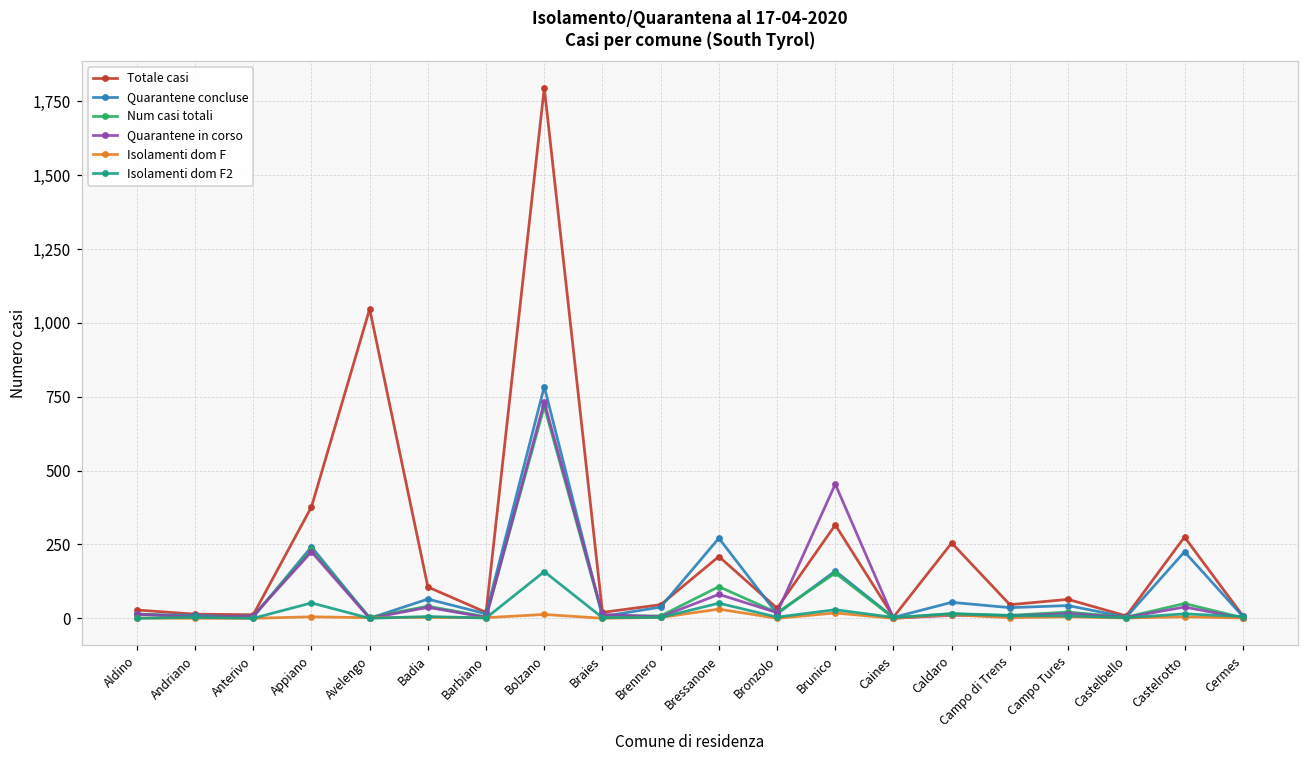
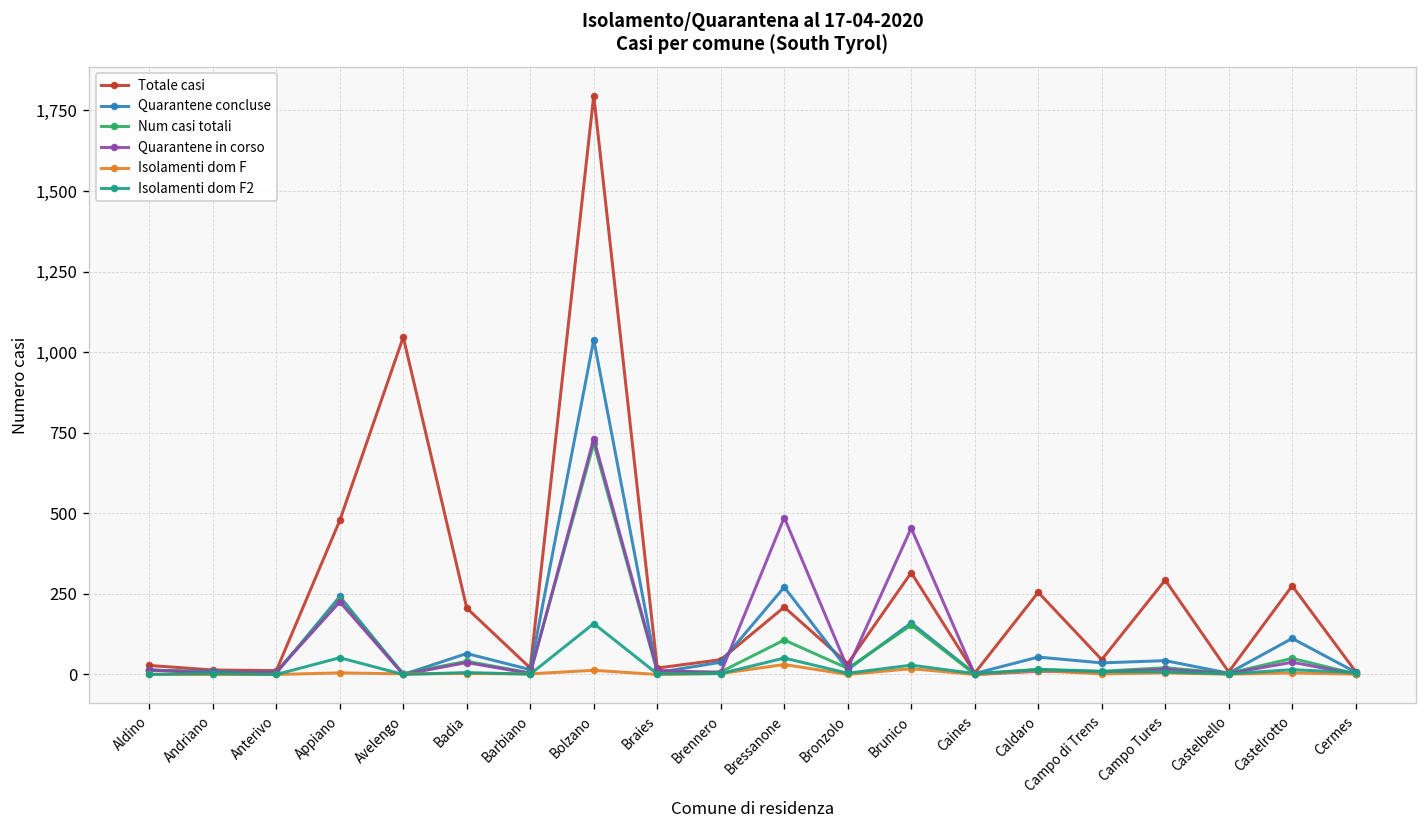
  {
    "Totale casi": {
      "Aldino": "30",
-     "Appiano": "380",
+     "Appiano": "480",
      "Avelengo": "1,050",
-     "Badia": "110",
+     "Badia": "210",
      "Bolzano": "1,800",
      "Bressanone": "210",
      "Bronzolo": "30",
      "Brunico": "320",
      "Caldaro": "260",
      "Campo di Trens": "50",
-     "Campo Tures": "60",
+     "Campo Tures": "290",
      "Castelrotto": "280"
    },
    "Quarantene concluse": {
      "Badia": "70",
-     "Bolzano": "780",
+     "Bolzano": "1,040",
      "Bressanone": "270",
      "Caldaro": "50",
      "Campo di Trens": "40",
      "Campo Tures": "40",
-     "Castelrotto": "230"
+     "Castelrotto": "110"
    },
    "Quarantene in corso": {
      "Bolzano": "730",
-     "Bressanone": "80",
+     "Bressanone": "490",
      "Brunico": "450",
      "Castelrotto": "40"
    },
    "Isolamenti dom F": {
      "Appiano": "10",
      "Bolzano": "10",
      "Bressanone": "30",
      "Brunico": "20",
      "Castelrotto": "10"
    }
  }
